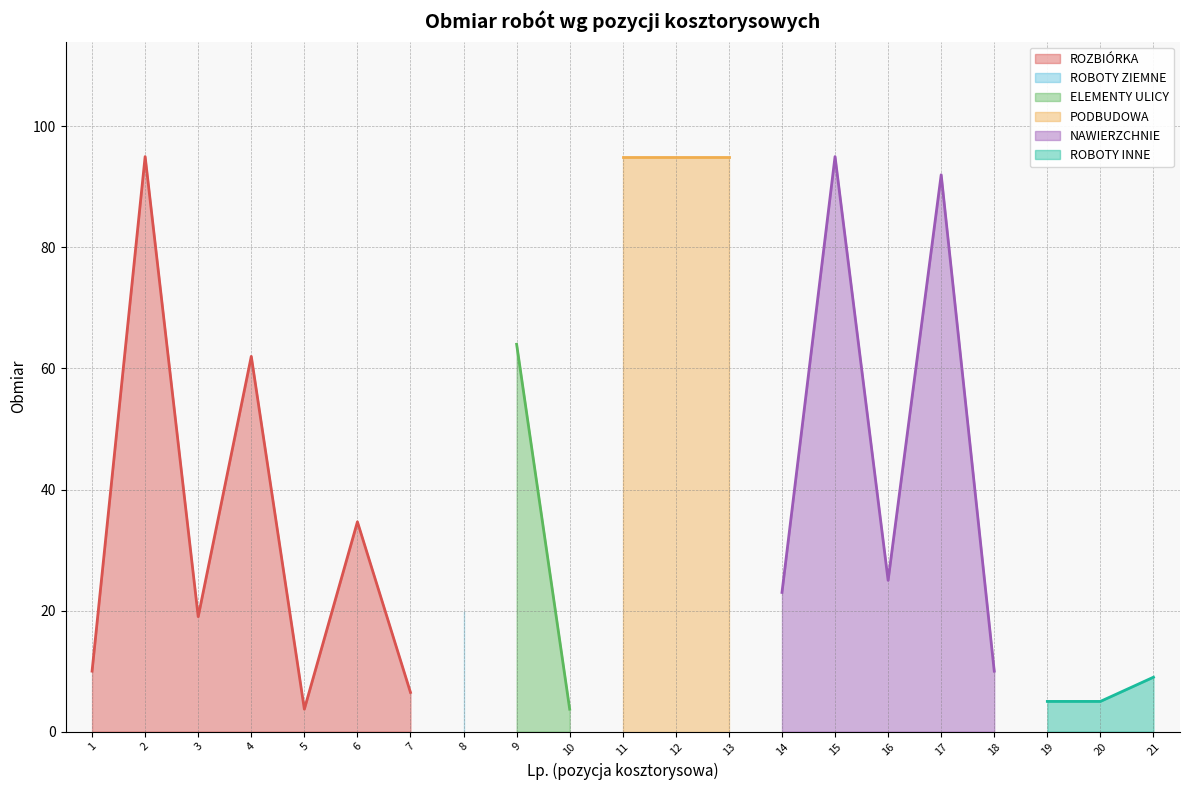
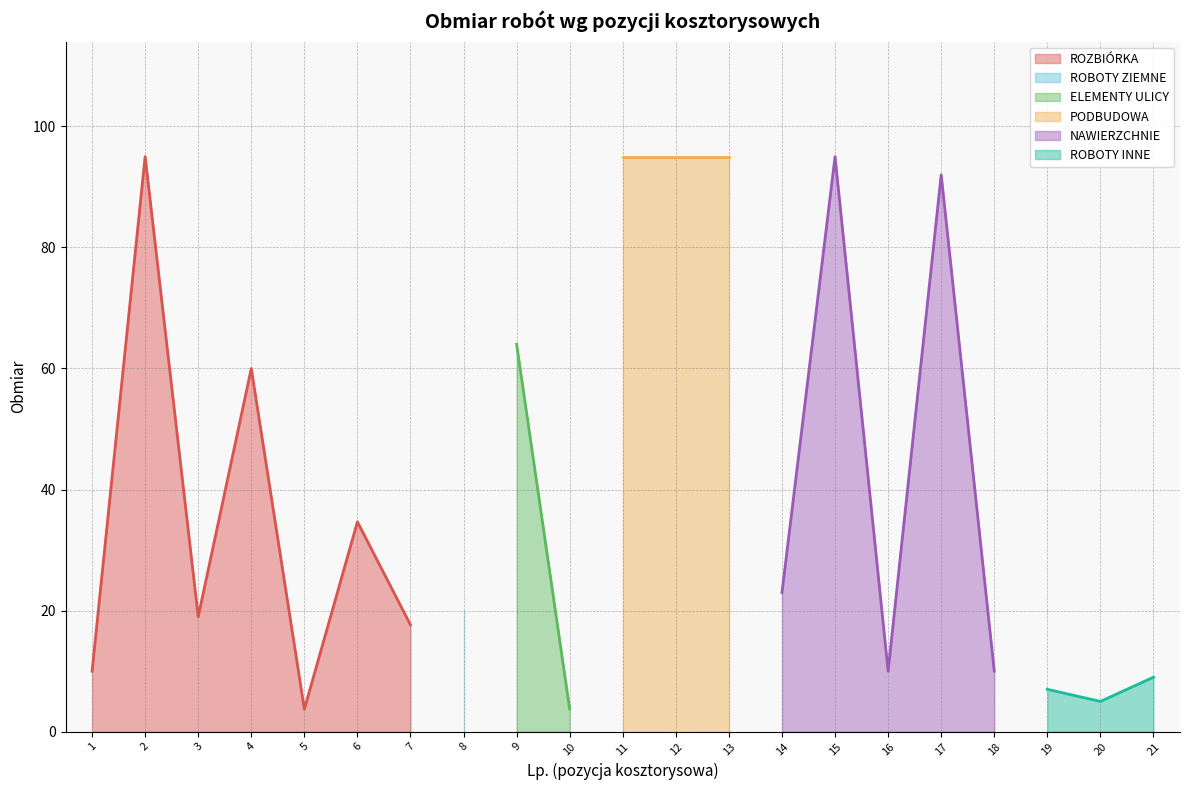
  {
    "ROZBIÓRKA": {
      "1": 10,
      "2": 95,
      "3": 19,
-     "4": 62,
+     "4": 60,
      "5": 4,
      "6": 35,
-     "7": 6
+     "7": 18
    },
    "ELEMENTY ULICY": {
      "9": 64,
      "10": 4
    },
    "PODBUDOWA": {
      "11": 95,
      "12": 95,
      "13": 95
    },
    "NAWIERZCHNIE": {
      "14": 23,
      "15": 95,
-     "16": 25,
+     "16": 10,
      "17": 92,
      "18": 10
    },
    "ROBOTY INNE": {
-     "19": 5,
+     "19": 7,
      "20": 5,
      "21": 9
    }
  }
